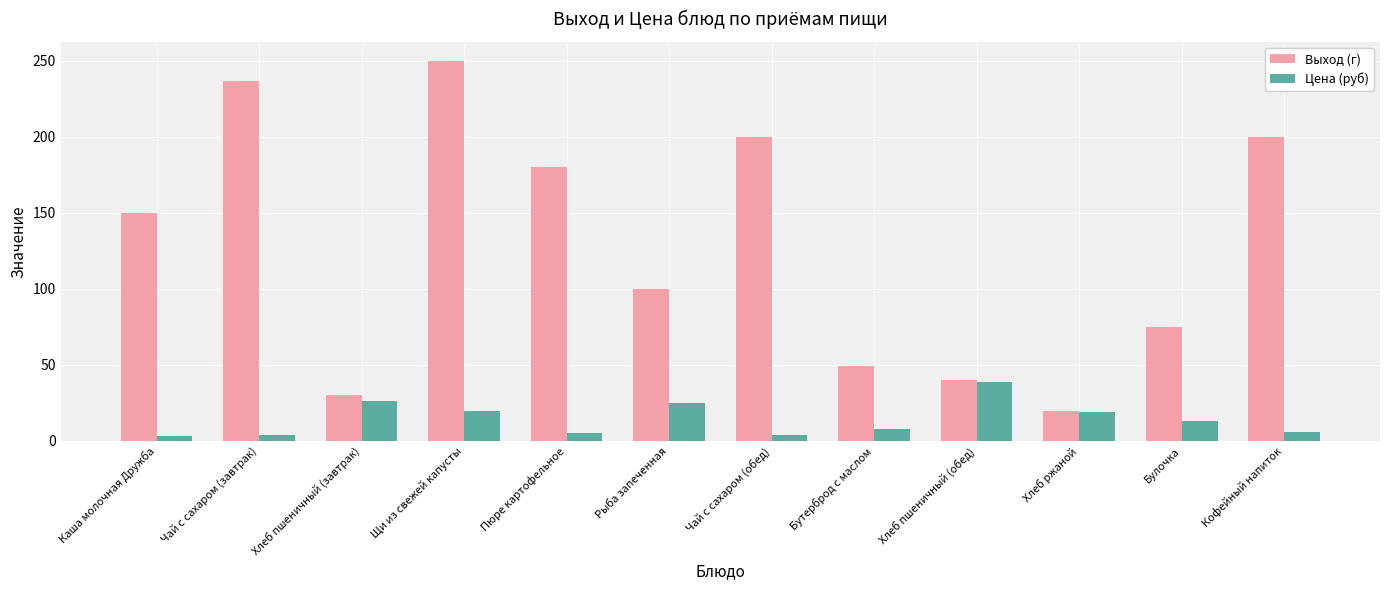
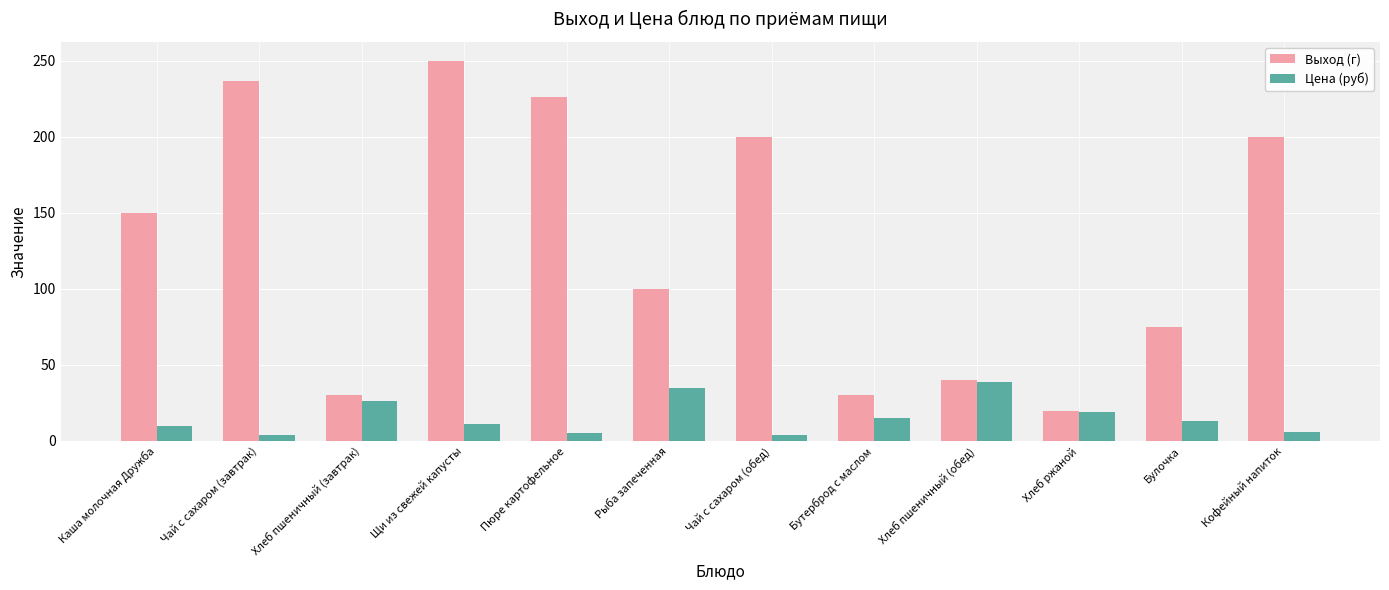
  {
    "Выход (г)": {
      "Каша молочная Дружба": 150,
      "Чай с сахаром (завтрак)": 237,
      "Хлеб пшеничный (завтрак)": 30,
      "Щи из свежей капусты": 250,
-     "Пюре картофельное": 180,
+     "Пюре картофельное": 226,
      "Рыба запеченная": 100,
      "Чай с сахаром (обед)": 200,
-     "Бутерброд с маслом": 49,
+     "Бутерброд с маслом": 30,
      "Хлеб пшеничный (обед)": 40,
      "Хлеб ржаной": 20,
      "Булочка": 75,
      "Кофейный напиток": 200
    },
    "Цена (руб)": {
-     "Каша молочная Дружба": 3,
+     "Каша молочная Дружба": 10,
      "Чай с сахаром (завтрак)": 4,
      "Хлеб пшеничный (завтрак)": 26,
-     "Щи из свежей капусты": 20,
+     "Щи из свежей капусты": 11,
      "Пюре картофельное": 5,
-     "Рыба запеченная": 25,
+     "Рыба запеченная": 35,
      "Чай с сахаром (обед)": 4,
-     "Бутерброд с маслом": 8,
+     "Бутерброд с маслом": 15,
      "Хлеб пшеничный (обед)": 39,
      "Хлеб ржаной": 19,
      "Булочка": 13,
      "Кофейный напиток": 6
    }
  }
